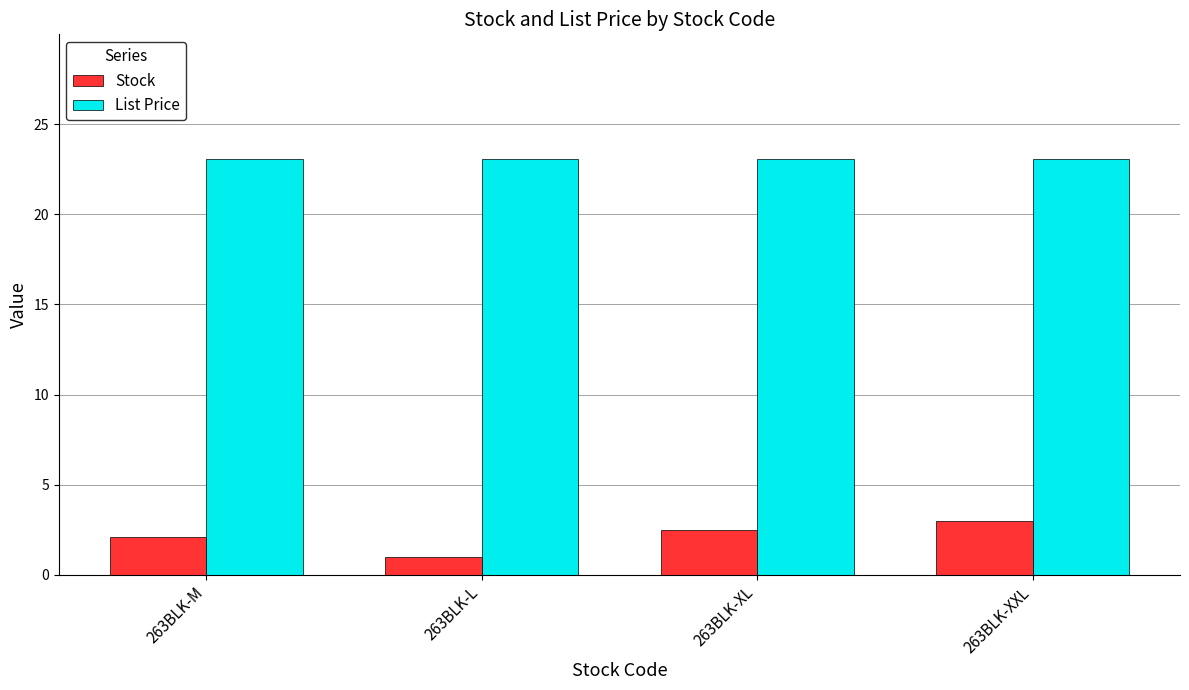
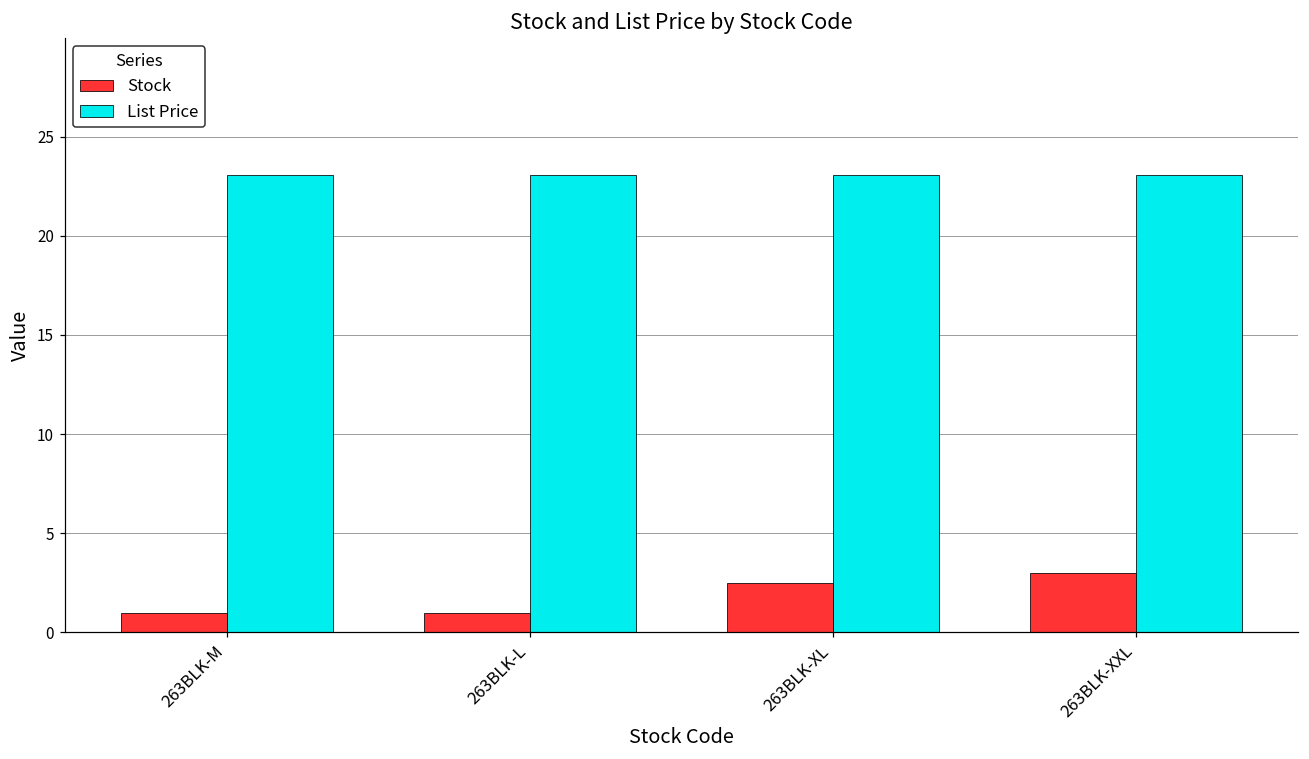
  {
    "Stock": {
-     "263BLK-M": 2.1,
+     "263BLK-M": 1.0,
      "263BLK-L": 1.0,
      "263BLK-XL": 2.5,
      "263BLK-XXL": 3.0
    },
    "List Price": {
      "263BLK-M": 23.1,
      "263BLK-L": 23.1,
      "263BLK-XL": 23.1,
      "263BLK-XXL": 23.1
    }
  }
